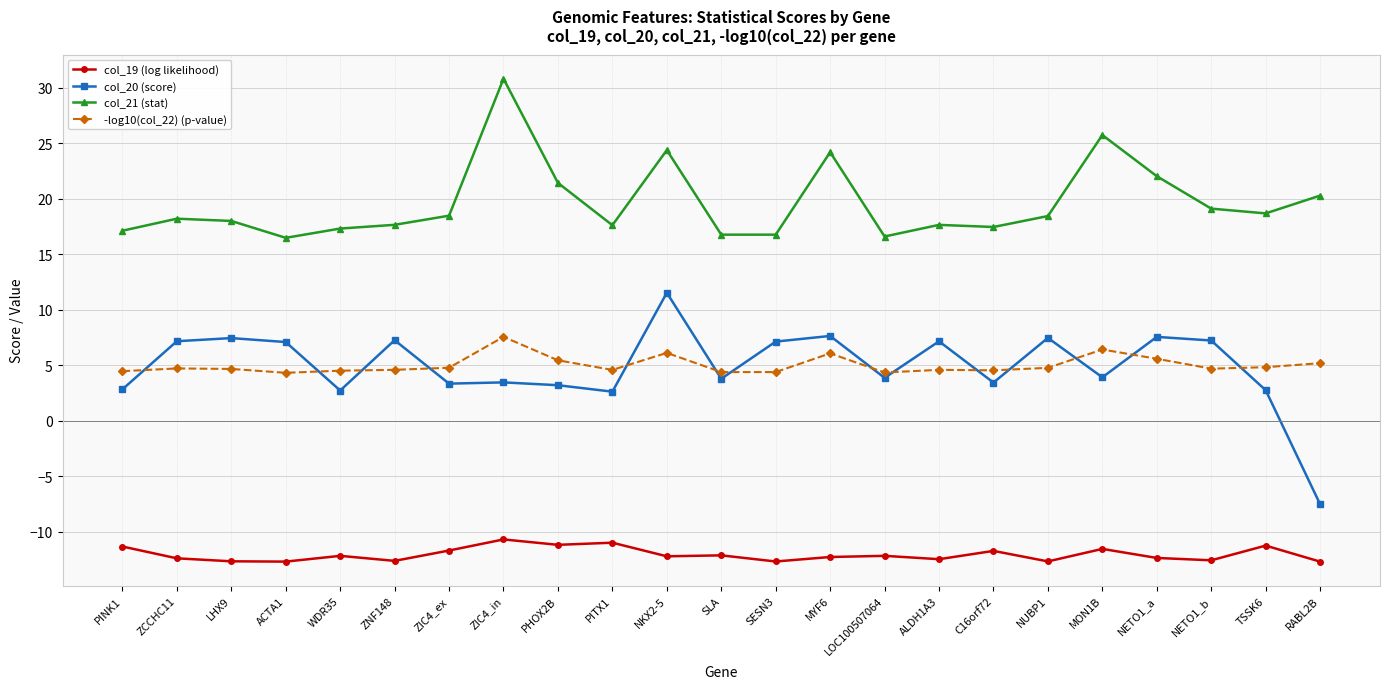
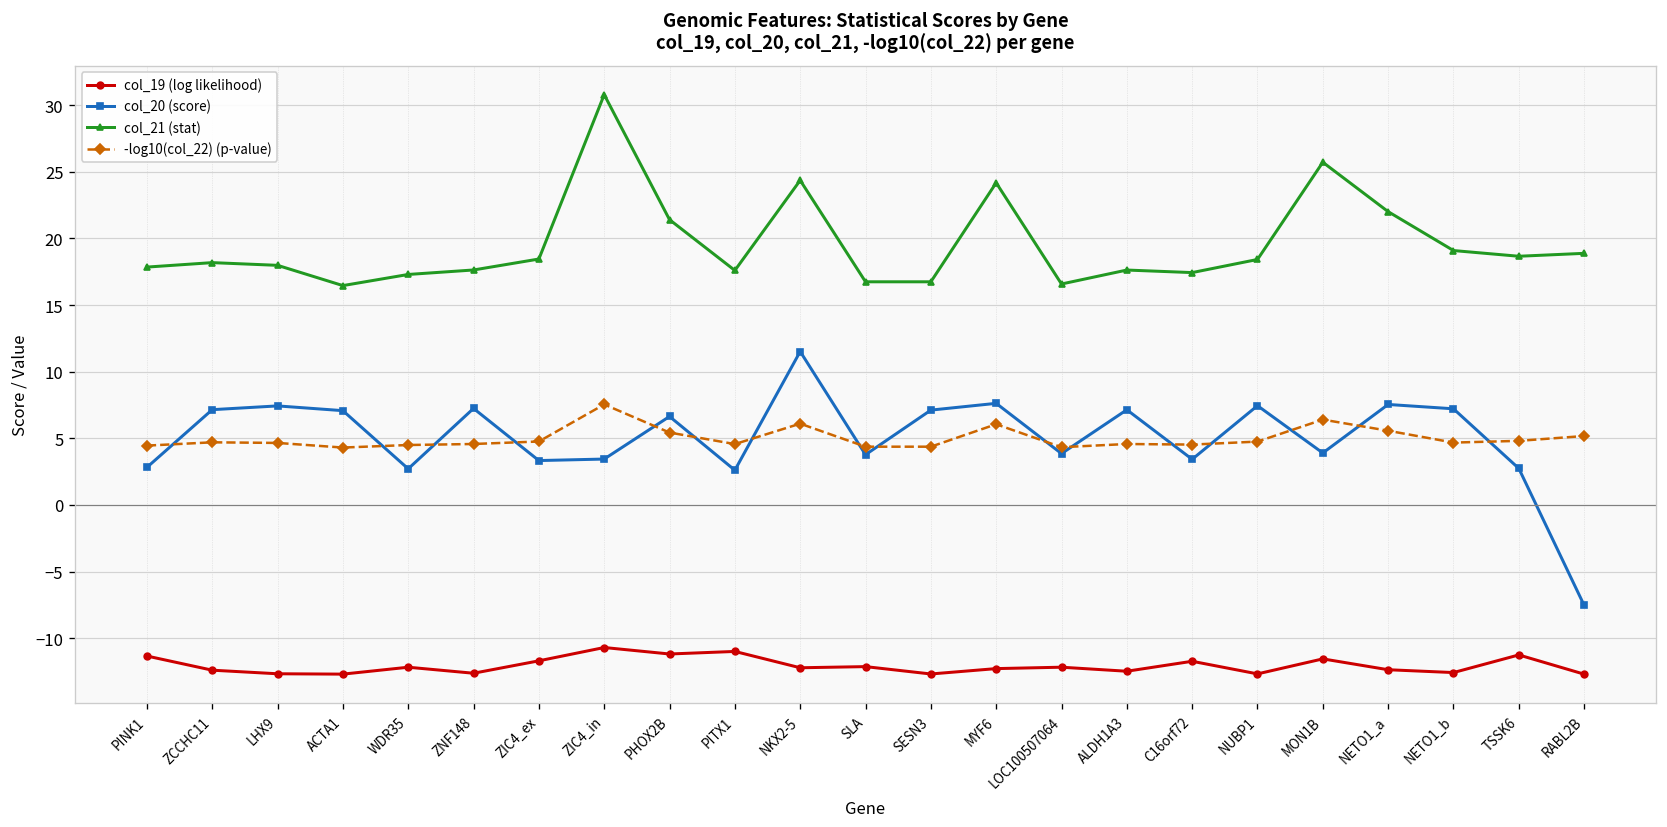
  {
    "col_19 (log likelihood)": {
      "PINK1": -11.3,
      "ZCCHC11": -12.4,
      "LHX9": -12.7,
      "ACTA1": -12.7,
      "WDR35": -12.2,
      "ZNF148": -12.6,
      "ZIC4_ex": -11.7,
      "ZIC4_in": -10.7,
      "PHOX2B": -11.2,
      "PITX1": -11.0,
      "NKX2-5": -12.2,
      "SLA": -12.1,
      "SESN3": -12.7,
      "MYF6": -12.3,
      "LOC100507064": -12.2,
      "ALDH1A3": -12.5,
      "C16orf72": -11.7,
      "NUBP1": -12.7,
      "MON1B": -11.6,
      "NETO1_a": -12.4,
      "NETO1_b": -12.6,
      "TSSK6": -11.3,
      "RABL2B": -12.7
    },
    "col_20 (score)": {
      "PINK1": 2.8,
      "ZCCHC11": 7.1,
      "LHX9": 7.4,
      "ACTA1": 7.1,
      "WDR35": 2.7,
      "ZNF148": 7.2,
      "ZIC4_ex": 3.3,
      "ZIC4_in": 3.4,
-     "PHOX2B": 3.2,
+     "PHOX2B": 6.6,
      "PITX1": 2.6,
      "NKX2-5": 11.5,
      "SLA": 3.8,
      "SESN3": 7.1,
      "MYF6": 7.6,
      "LOC100507064": 3.9,
      "ALDH1A3": 7.1,
      "C16orf72": 3.4,
      "NUBP1": 7.4,
      "MON1B": 3.9,
      "NETO1_a": 7.5,
      "NETO1_b": 7.2,
      "TSSK6": 2.7,
      "RABL2B": -7.5
    },
    "col_21 (stat)": {
-     "PINK1": 17.1,
+     "PINK1": 17.9,
      "ZCCHC11": 18.2,
      "LHX9": 18.0,
      "ACTA1": 16.5,
      "WDR35": 17.3,
      "ZNF148": 17.6,
      "ZIC4_ex": 18.5,
      "ZIC4_in": 30.8,
      "PHOX2B": 21.4,
      "PITX1": 17.6,
      "NKX2-5": 24.4,
      "SLA": 16.7,
      "SESN3": 16.7,
      "MYF6": 24.2,
      "LOC100507064": 16.6,
      "ALDH1A3": 17.6,
      "C16orf72": 17.4,
      "NUBP1": 18.4,
      "MON1B": 25.7,
      "NETO1_a": 22.0,
      "NETO1_b": 19.1,
      "TSSK6": 18.7,
-     "RABL2B": 20.3
+     "RABL2B": 18.9
    },
    "-log10(col_22) (p-value)": {
      "PINK1": 4.5,
      "ZCCHC11": 4.7,
      "LHX9": 4.7,
      "ACTA1": 4.3,
      "WDR35": 4.5,
      "ZNF148": 4.6,
      "ZIC4_ex": 4.8,
      "ZIC4_in": 7.5,
      "PHOX2B": 5.4,
      "PITX1": 4.6,
      "NKX2-5": 6.1,
      "SLA": 4.4,
      "SESN3": 4.4,
      "MYF6": 6.1,
      "LOC100507064": 4.3,
      "ALDH1A3": 4.6,
      "C16orf72": 4.5,
      "NUBP1": 4.8,
      "MON1B": 6.4,
      "NETO1_a": 5.6,
      "NETO1_b": 4.7,
      "TSSK6": 4.8,
      "RABL2B": 5.2
    }
  }
